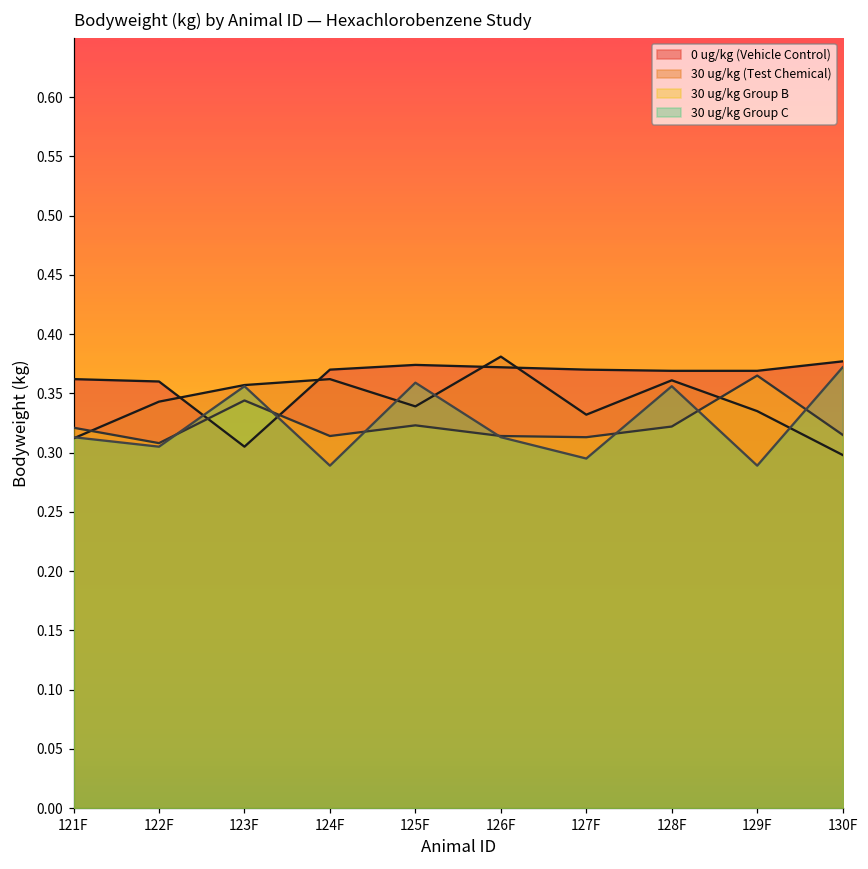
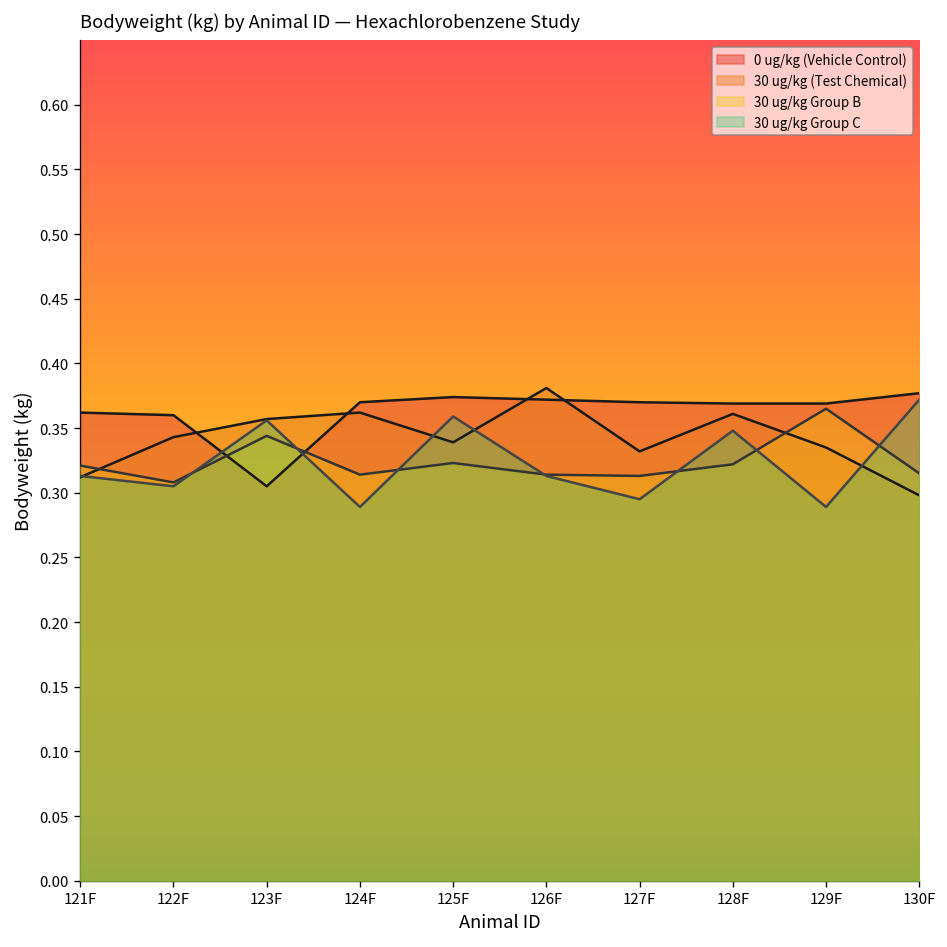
  {
    "30 ug/kg Group C": {
      "122F": 0.305,
      "124F": 0.289,
      "125F": 0.359,
      "127F": 0.295,
-     "128F": 0.356,
+     "128F": 0.348,
      "129F": 0.289,
      "130F": 0.372
    }
  }
